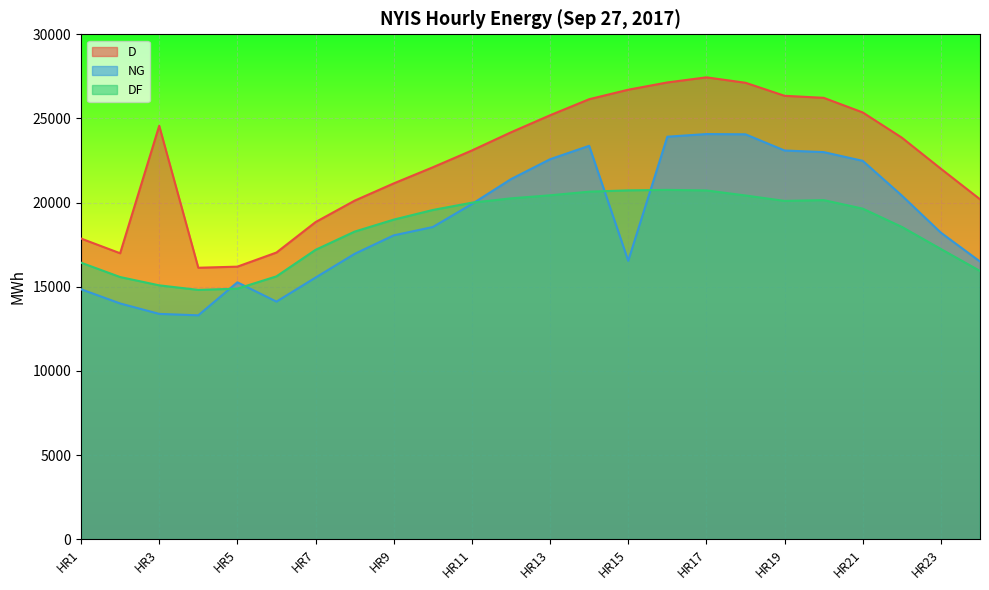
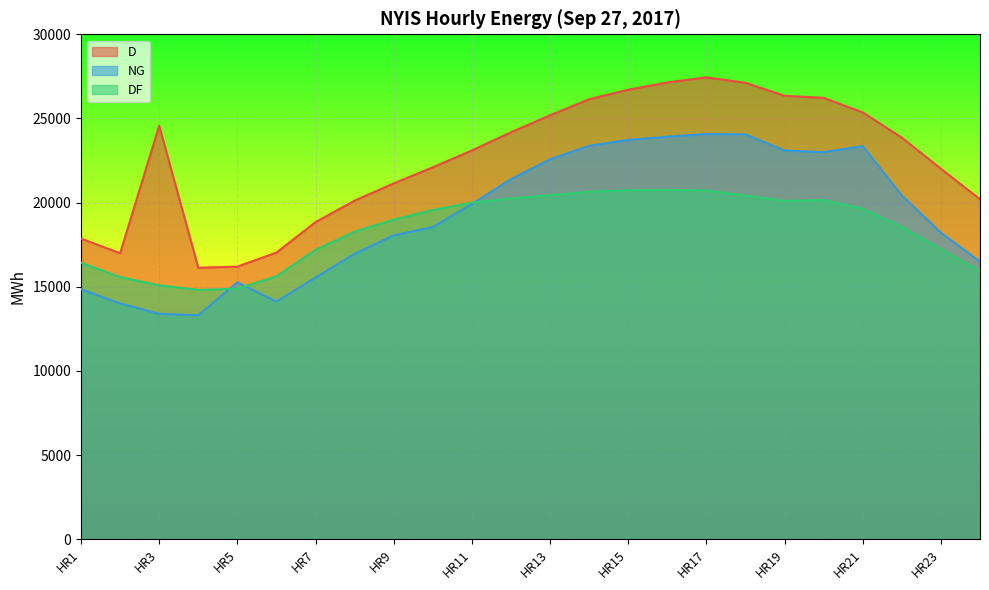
  {
    "D": {
      "HR1": 17900,
      "HR3": 24600,
      "HR5": 16200,
      "HR7": 18800,
      "HR9": 21100,
      "HR11": 23100,
      "HR13": 25200,
      "HR15": 26700,
      "HR17": 27400,
      "HR19": 26300,
      "HR21": 25400,
      "HR23": 22000
    },
    "NG": {
      "HR1": 14900,
      "HR3": 13400,
      "HR5": 15300,
      "HR7": 15500,
      "HR9": 18100,
      "HR13": 22600,
-     "HR15": 16500,
+     "HR15": 23700,
      "HR17": 24100,
      "HR19": 23100,
-     "HR21": 22500,
+     "HR21": 23400,
      "HR23": 18200
    },
    "DF": {
      "HR1": 16400,
      "HR3": 15100,
      "HR5": 14900,
      "HR7": 17200,
      "HR9": 19000,
      "HR13": 20400,
      "HR15": 20700,
      "HR17": 20700,
      "HR19": 20100,
      "HR21": 19600,
      "HR23": 17200
    }
  }
